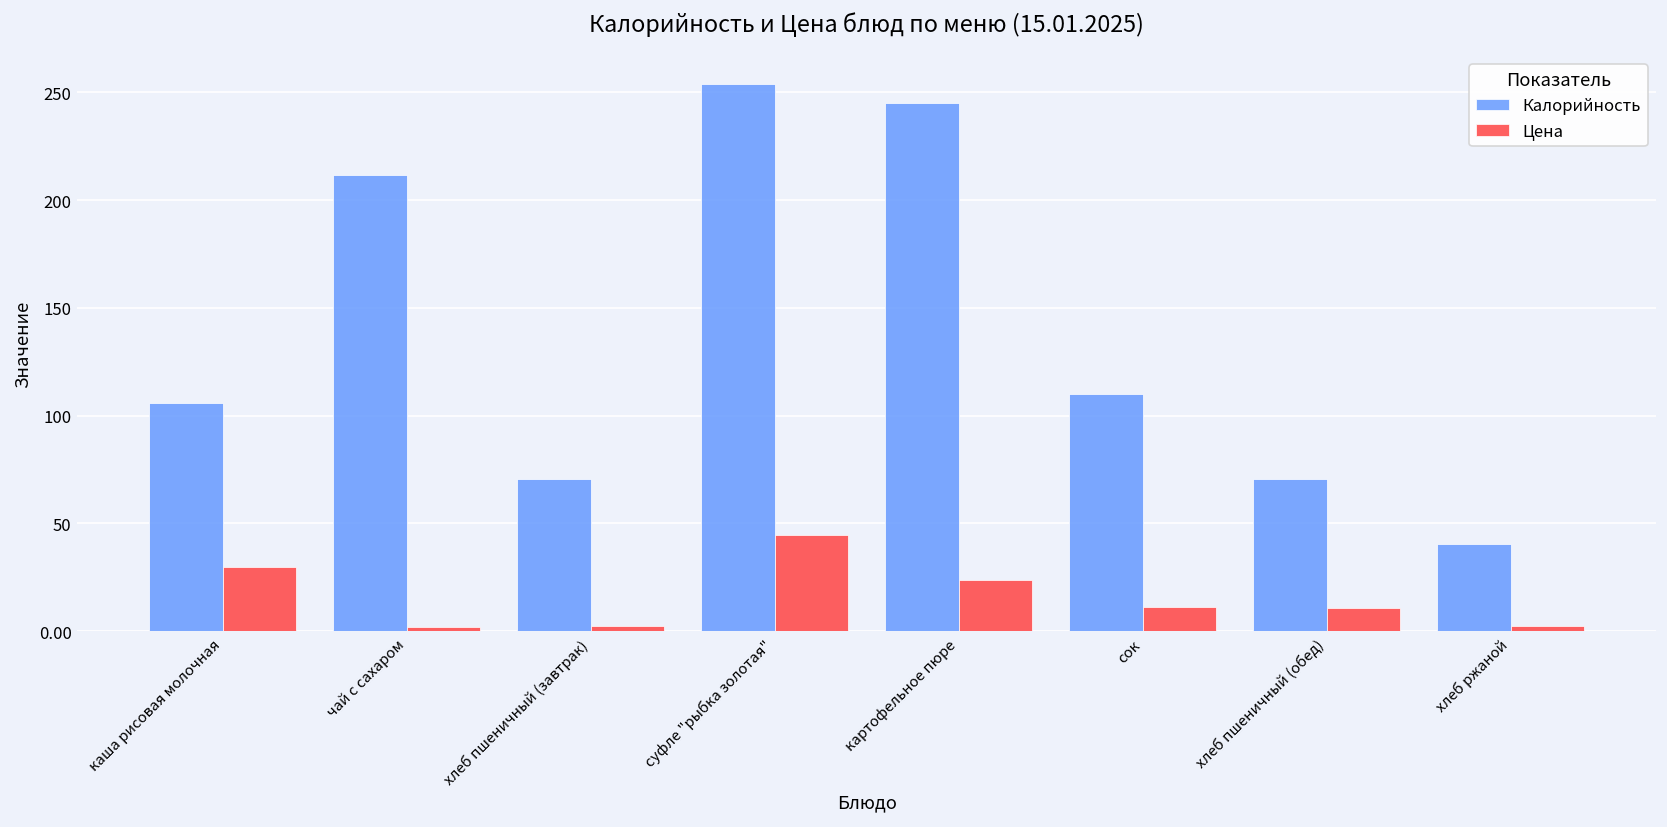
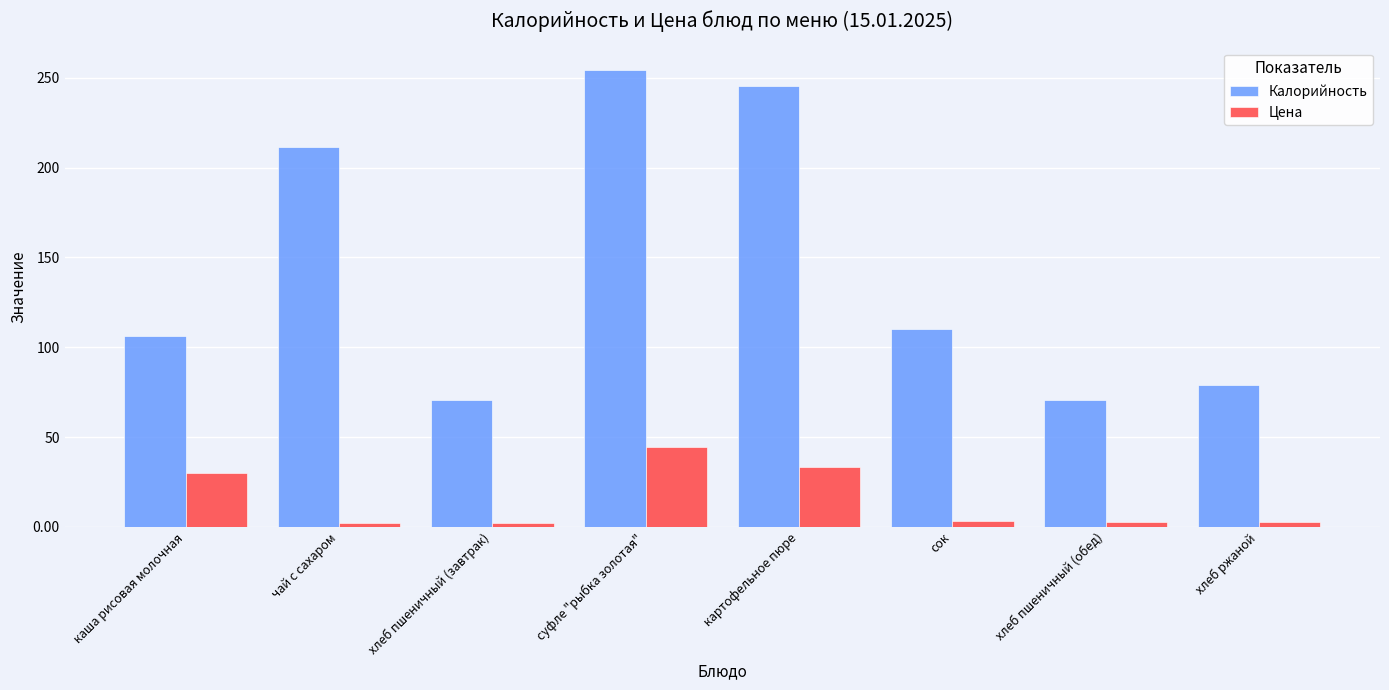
  {
    "Калорийность": {
      "каша рисовая молочная": 106,
      "чай с сахаром": 212,
      "хлеб пшеничный (завтрак)": 71,
      "суфле \"рыбка золотая\"": 254,
      "картофельное пюре": 245,
      "сок": 110,
      "хлеб пшеничный (обед)": 71,
-     "хлеб ржаной": 40
+     "хлеб ржаной": 79
    },
    "Цена": {
      "каша рисовая молочная": 30,
      "чай с сахаром": 2,
      "хлеб пшеничный (завтрак)": 2,
      "суфле \"рыбка золотая\"": 45,
-     "картофельное пюре": 24,
-     "сок": 11,
-     "хлеб пшеничный (обед)": 11,
+     "картофельное пюре": 33,
+     "сок": 3,
+     "хлеб пшеничный (обед)": 3,
      "хлеб ржаной": 3
    }
  }
